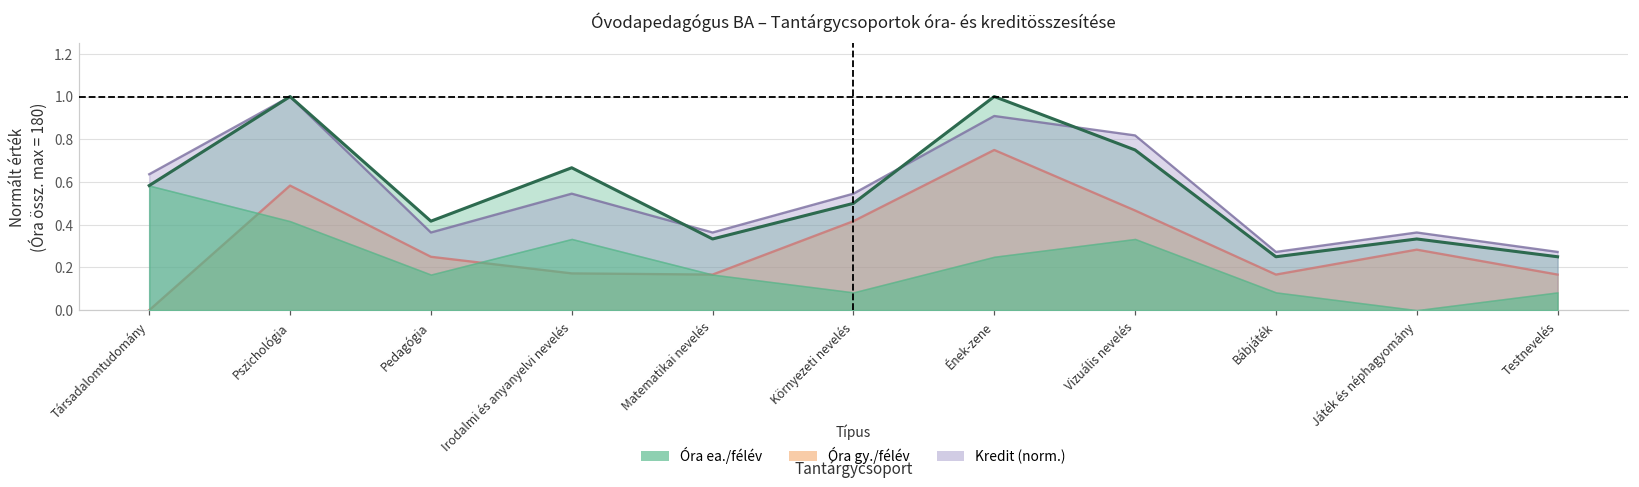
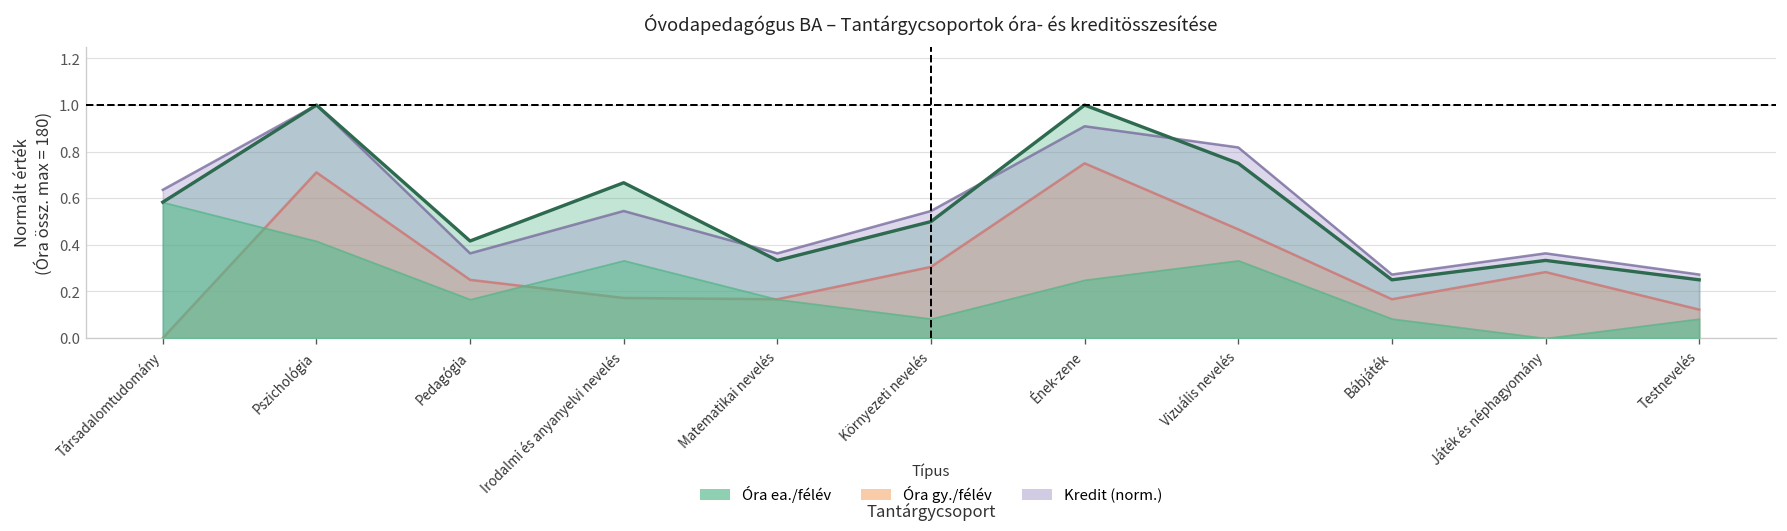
  {
    "Óra gy./félév": {
      "Társadalomtudomány": 0.00,
-     "Pszichológia": 0.58,
+     "Pszichológia": 0.71,
      "Pedagógia": 0.25,
      "Irodalmi és anyanyelvi nevelés": 0.17,
-     "Környezeti nevelés": 0.42,
+     "Környezeti nevelés": 0.31,
      "Ének-zene": 0.75,
      "Vizuális nevelés": 0.47,
      "Bábjáték": 0.17,
      "Játék és néphagyomány": 0.28,
-     "Testnevelés": 0.17
+     "Testnevelés": 0.12
    }
  }
